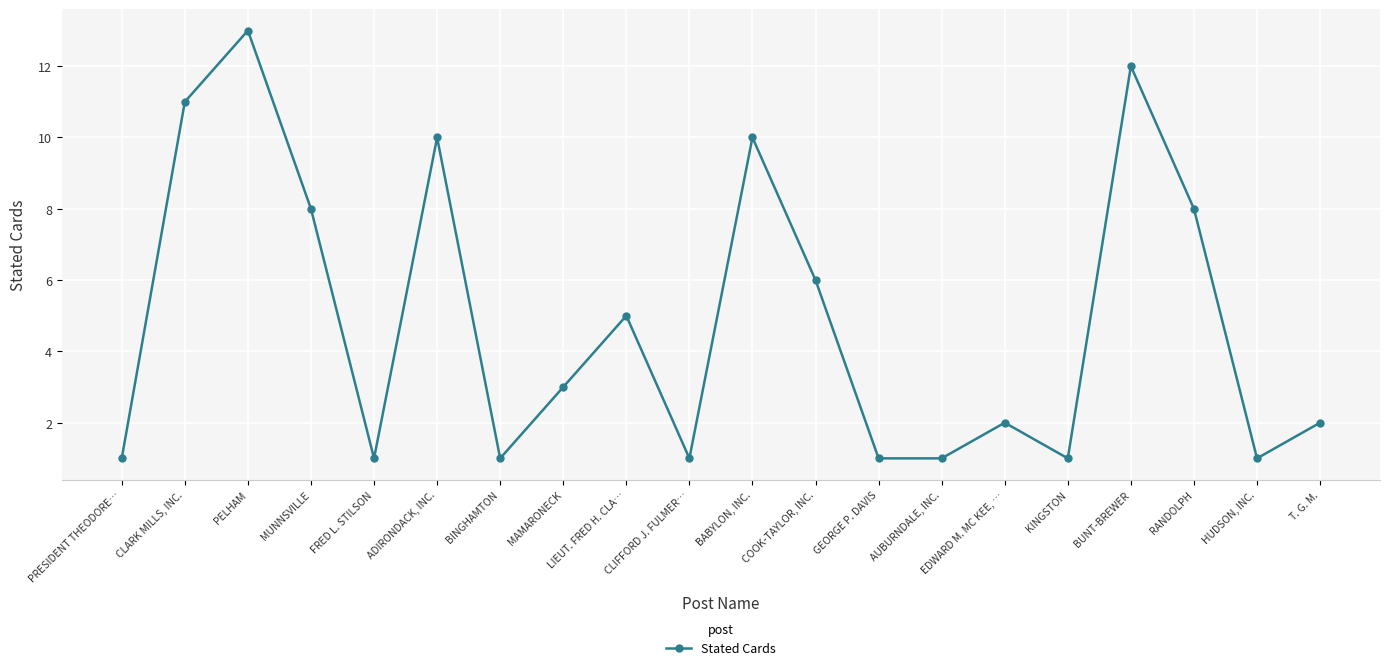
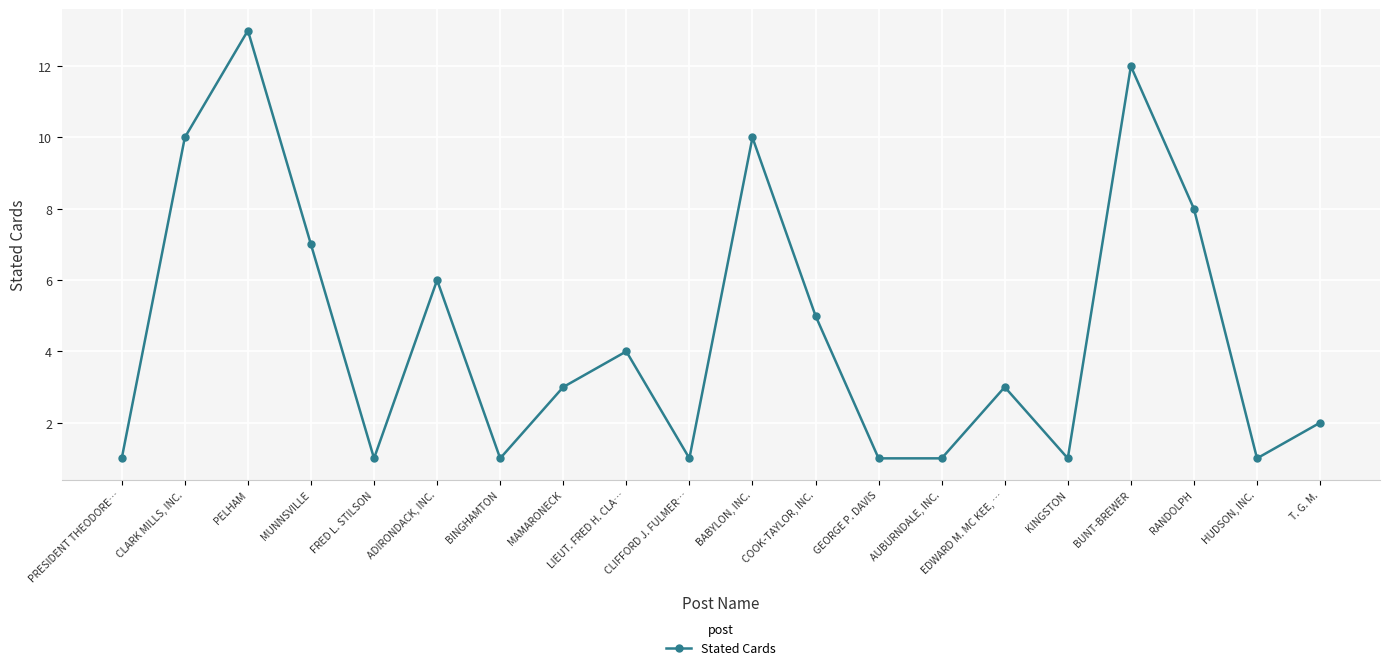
  {
    "PRESIDENT THEODORE…": 1,
-   "CLARK MILLS, INC.": 11,
+   "CLARK MILLS, INC.": 10,
    "PELHAM": 13,
-   "MUNNSVILLE": 8,
+   "MUNNSVILLE": 7,
    "FRED L. STILSON": 1,
-   "ADIRONDACK, INC.": 10,
+   "ADIRONDACK, INC.": 6,
    "BINGHAMTON": 1,
    "MAMARONECK": 3,
-   "LIEUT. FRED H. CLA…": 5,
+   "LIEUT. FRED H. CLA…": 4,
    "CLIFFORD J. FULMER…": 1,
    "BABYLON, INC.": 10,
-   "COOK-TAYLOR, INC.": 6,
+   "COOK-TAYLOR, INC.": 5,
    "GEORGE P. DAVIS": 1,
    "AUBURNDALE, INC.": 1,
-   "EDWARD M. MC KEE, …": 2,
+   "EDWARD M. MC KEE, …": 3,
    "KINGSTON": 1,
    "BUNT-BREWER": 12,
    "RANDOLPH": 8,
    "HUDSON, INC.": 1,
    "T. G. M.": 2
  }
